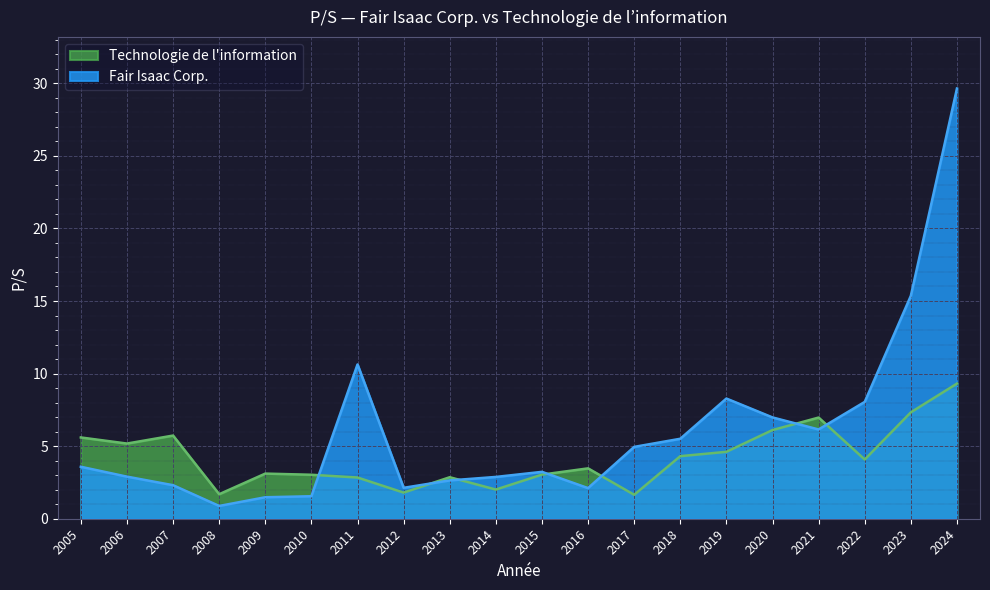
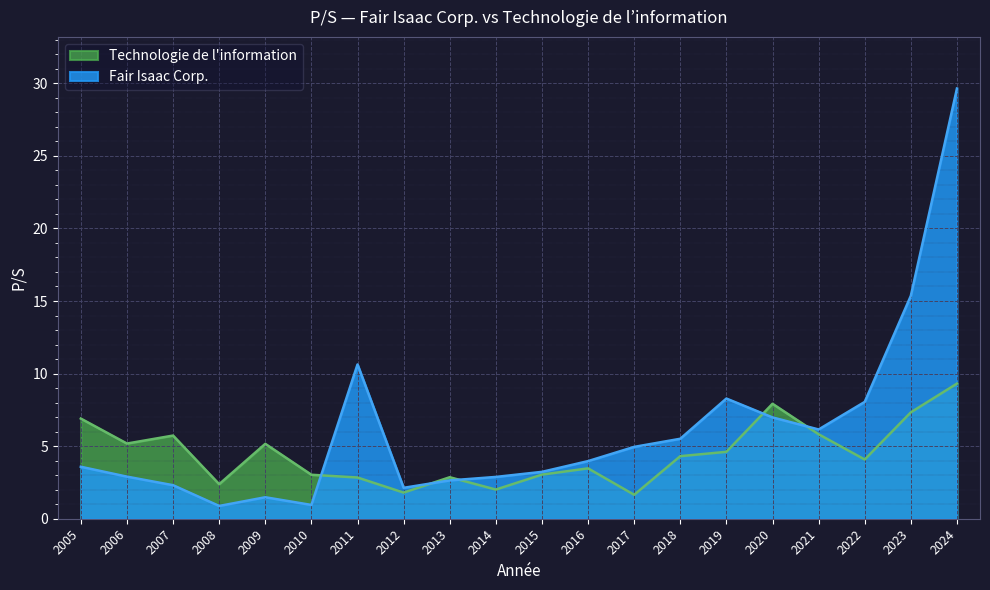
  {
    "Technologie de l'information": {
-     "2005": 5.6,
+     "2005": 6.9,
      "2006": 5.2,
      "2007": 5.7,
-     "2008": 1.7,
-     "2009": 3.1,
+     "2008": 2.4,
+     "2009": 5.2,
      "2010": 3.0,
      "2011": 2.8,
      "2012": 1.8,
      "2013": 2.9,
      "2014": 2.0,
      "2015": 3.0,
      "2016": 3.5,
      "2017": 1.7,
      "2018": 4.3,
      "2019": 4.6,
-     "2020": 6.1,
-     "2021": 7.0,
+     "2020": 7.9,
+     "2021": 5.8,
      "2022": 4.1,
      "2023": 7.3,
      "2024": 9.3
    },
    "Fair Isaac Corp.": {
      "2005": 3.6,
      "2006": 2.9,
      "2007": 2.3,
      "2008": 0.9,
      "2009": 1.5,
-     "2010": 1.6,
+     "2010": 1.0,
      "2011": 10.6,
      "2012": 2.1,
      "2013": 2.6,
      "2014": 2.9,
      "2015": 3.2,
-     "2016": 2.1,
+     "2016": 4.0,
      "2017": 5.0,
      "2018": 5.5,
      "2019": 8.3,
      "2020": 7.0,
      "2021": 6.2,
      "2022": 8.1,
      "2023": 15.4,
      "2024": 29.6
    }
  }
